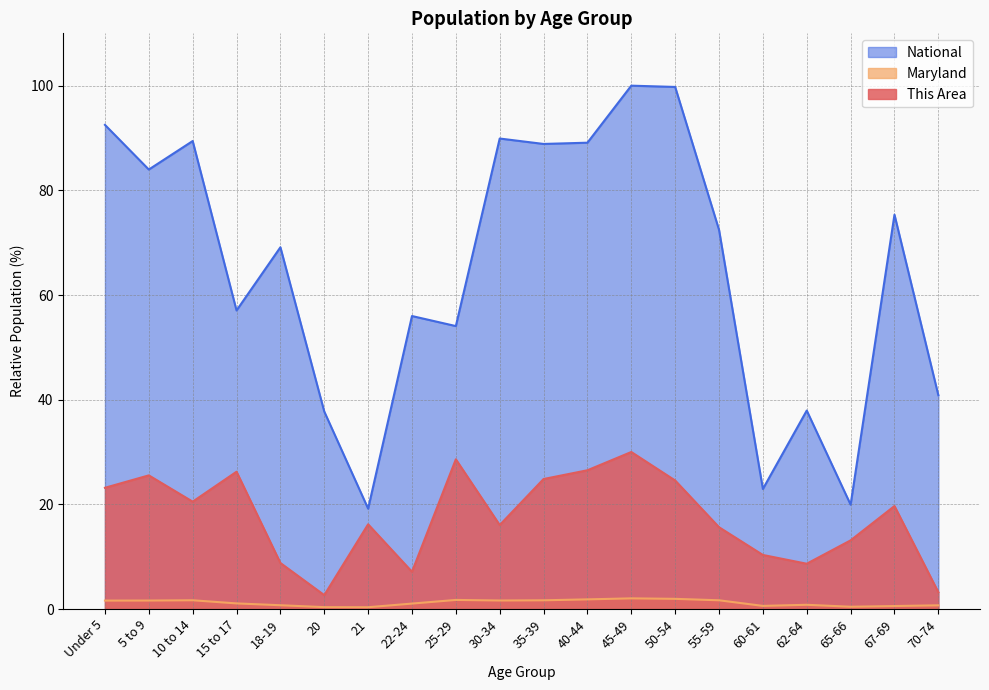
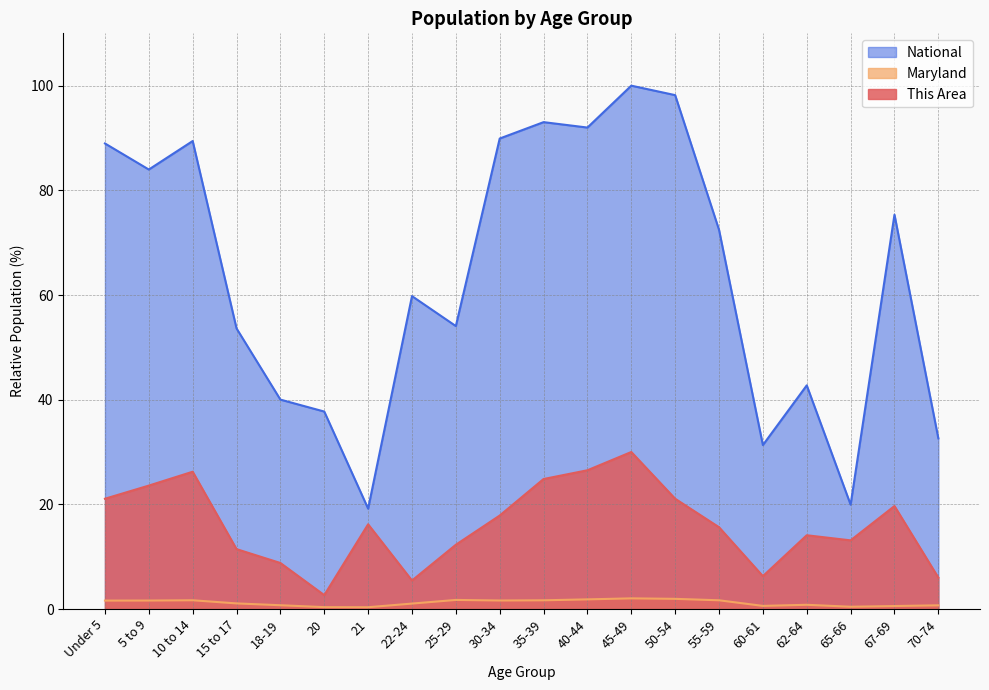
  {
    "National": {
-     "Under 5": 93,
+     "Under 5": 89,
      "5 to 9": 84,
      "10 to 14": 89,
-     "15 to 17": 57,
-     "18-19": 69,
+     "15 to 17": 54,
+     "18-19": 40,
      "20": 38,
      "21": 19,
-     "22-24": 56,
+     "22-24": 60,
      "25-29": 54,
      "30-34": 90,
-     "35-39": 89,
-     "40-44": 89,
+     "35-39": 93,
+     "40-44": 92,
      "45-49": 100,
-     "50-54": 100,
+     "50-54": 98,
      "55-59": 72,
-     "60-61": 23,
-     "62-64": 38,
+     "60-61": 31,
+     "62-64": 43,
      "65-66": 20,
      "67-69": 75,
-     "70-74": 41
+     "70-74": 33
    },
    "Maryland": {
      "Under 5": 2,
      "5 to 9": 2,
      "10 to 14": 2,
      "15 to 17": 1,
      "18-19": 1,
      "20": 0,
      "21": 0,
      "22-24": 1,
      "25-29": 2,
      "30-34": 2,
      "35-39": 2,
      "40-44": 2,
      "45-49": 2,
      "50-54": 2,
      "55-59": 2,
      "60-61": 1,
      "62-64": 1,
      "65-66": 0,
      "67-69": 1,
      "70-74": 1
    },
    "This Area": {
-     "Under 5": 23,
-     "5 to 9": 26,
-     "10 to 14": 21,
-     "15 to 17": 26,
+     "Under 5": 21,
+     "5 to 9": 24,
+     "10 to 14": 26,
+     "15 to 17": 11,
      "18-19": 9,
      "20": 3,
      "21": 16,
-     "22-24": 7,
-     "25-29": 29,
-     "30-34": 16,
+     "22-24": 5,
+     "25-29": 12,
+     "30-34": 18,
      "35-39": 25,
      "40-44": 27,
      "45-49": 30,
-     "50-54": 25,
+     "50-54": 21,
      "55-59": 16,
-     "60-61": 10,
-     "62-64": 9,
+     "60-61": 6,
+     "62-64": 14,
      "65-66": 13,
      "67-69": 20,
-     "70-74": 3
+     "70-74": 6
    }
  }
